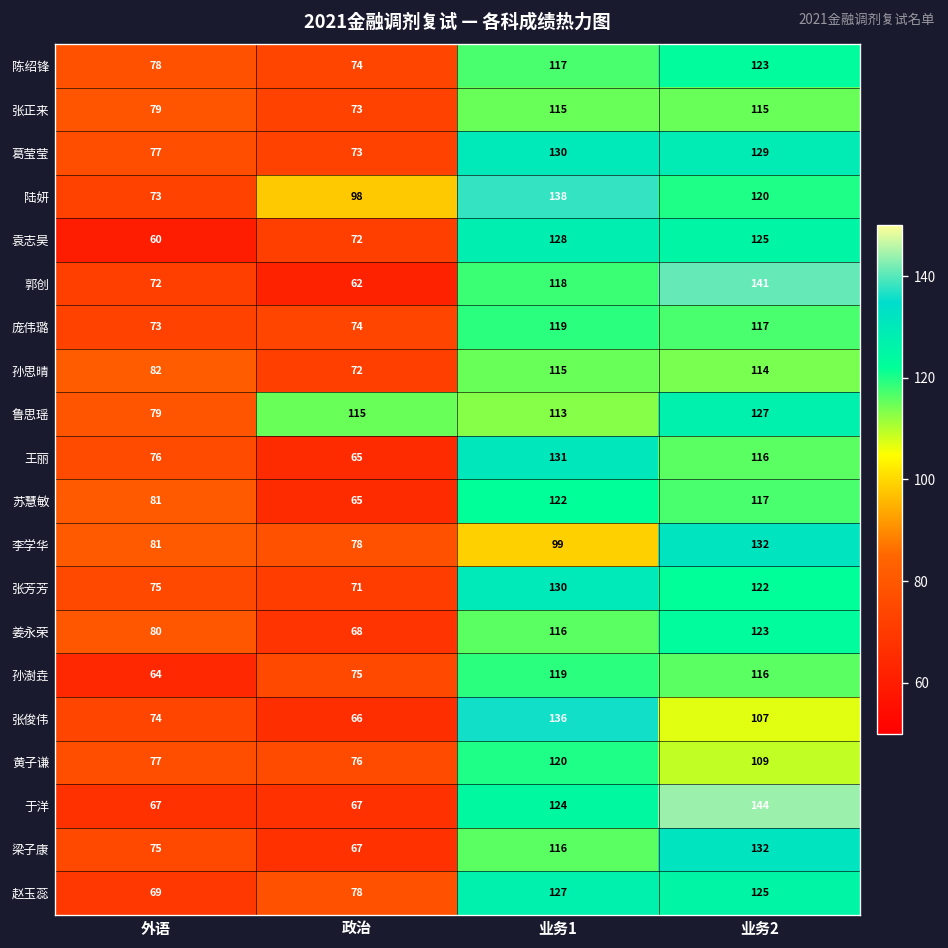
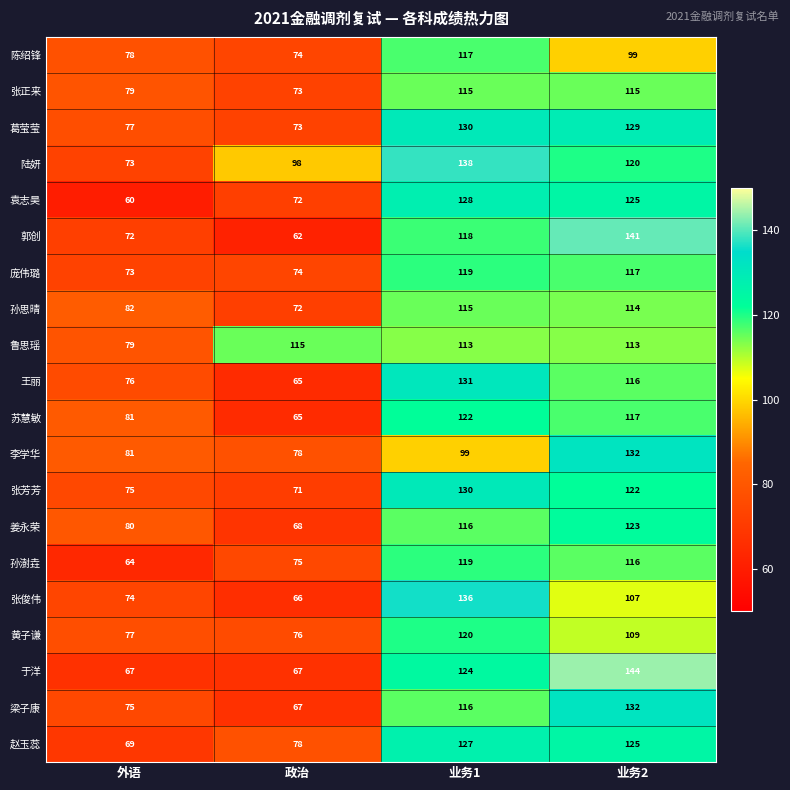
  {
    "陈绍锋": {
      "外语": 78,
      "政治": 74,
      "业务1": 117,
-     "业务2": 123
+     "业务2": 99
    },
    "张正来": {
      "外语": 79,
      "政治": 73,
      "业务1": 115,
      "业务2": 115
    },
    "葛莹莹": {
      "外语": 77,
      "政治": 73,
      "业务1": 130,
      "业务2": 129
    },
    "陆妍": {
      "外语": 73,
      "政治": 98,
      "业务1": 138,
      "业务2": 120
    },
    "袁志昊": {
      "外语": 60,
      "政治": 72,
      "业务1": 128,
      "业务2": 125
    },
    "郭创": {
      "外语": 72,
      "政治": 62,
      "业务1": 118,
      "业务2": 141
    },
    "庞伟璐": {
      "外语": 73,
      "政治": 74,
      "业务1": 119,
      "业务2": 117
    },
    "孙思晴": {
      "外语": 82,
      "政治": 72,
      "业务1": 115,
      "业务2": 114
    },
    "鲁思瑶": {
      "外语": 79,
      "政治": 115,
      "业务1": 113,
-     "业务2": 127
+     "业务2": 113
    },
    "王丽": {
      "外语": 76,
      "政治": 65,
      "业务1": 131,
      "业务2": 116
    },
    "苏慧敏": {
      "外语": 81,
      "政治": 65,
      "业务1": 122,
      "业务2": 117
    },
    "李学华": {
      "外语": 81,
      "政治": 78,
      "业务1": 99,
      "业务2": 132
    },
    "张芳芳": {
      "外语": 75,
      "政治": 71,
      "业务1": 130,
      "业务2": 122
    },
    "姜永荣": {
      "外语": 80,
      "政治": 68,
      "业务1": 116,
      "业务2": 123
    },
    "孙澍垚": {
      "外语": 64,
      "政治": 75,
      "业务1": 119,
      "业务2": 116
    },
    "张俊伟": {
      "外语": 74,
      "政治": 66,
      "业务1": 136,
      "业务2": 107
    },
    "黄子谦": {
      "外语": 77,
      "政治": 76,
      "业务1": 120,
      "业务2": 109
    },
    "于洋": {
      "外语": 67,
      "政治": 67,
      "业务1": 124,
      "业务2": 144
    },
    "梁子康": {
      "外语": 75,
      "政治": 67,
      "业务1": 116,
      "业务2": 132
    },
    "赵玉蕊": {
      "外语": 69,
      "政治": 78,
      "业务1": 127,
      "业务2": 125
    }
  }
